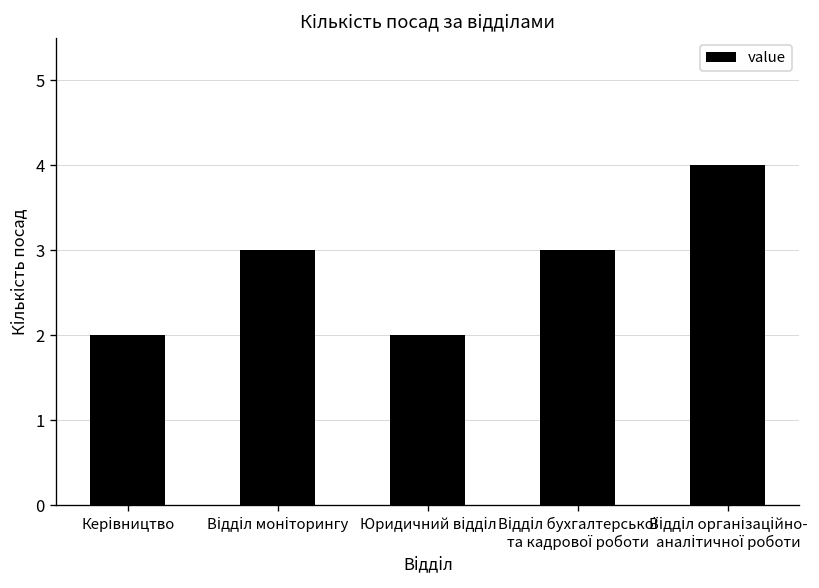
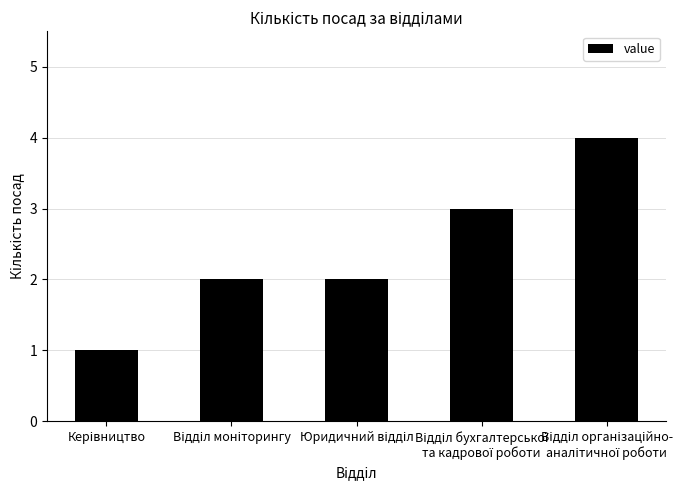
  {
-   "Керівництво": 2,
-   "Відділ моніторингу": 3,
+   "Керівництво": 1,
+   "Відділ моніторингу": 2,
    "Юридичний відділ": 2,
    "Відділ бухгалтерської та кадрової роботи": 3,
    "Відділ організаційно- аналітичної роботи": 4
  }
